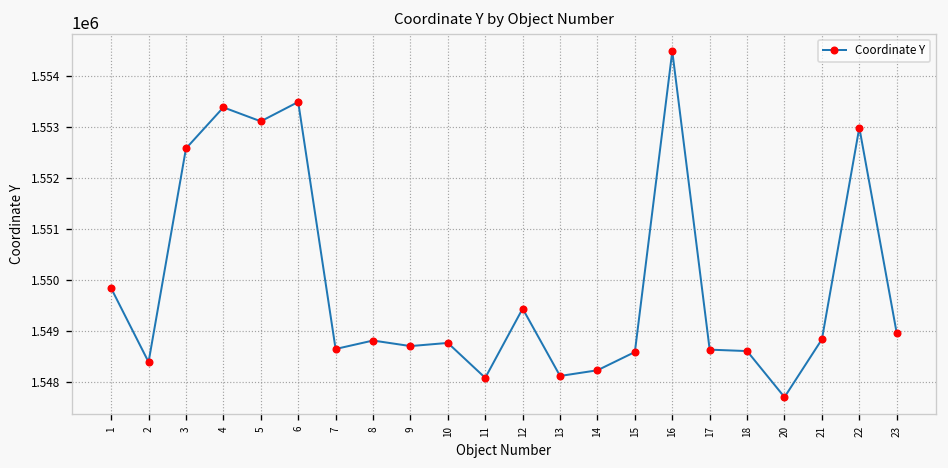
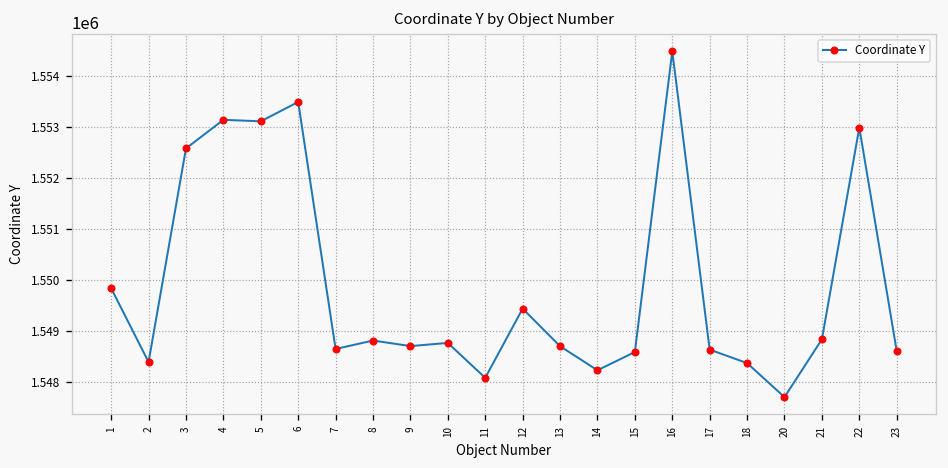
  {
    "1": 1549800,
    "2": 1548400,
    "3": 1552600,
-   "4": 1553400,
+   "4": 1553100,
    "5": 1553100,
    "6": 1553500,
    "7": 1548600,
    "8": 1548800,
    "9": 1548700,
    "10": 1548800,
    "11": 1548100,
    "12": 1549400,
-   "13": 1548100,
+   "13": 1548700,
    "14": 1548200,
    "15": 1548600,
    "16": 1554500,
    "17": 1548600,
-   "18": 1548600,
+   "18": 1548400,
    "20": 1547700,
    "21": 1548800,
    "22": 1553000,
-   "23": 1549000
+   "23": 1548600
  }
